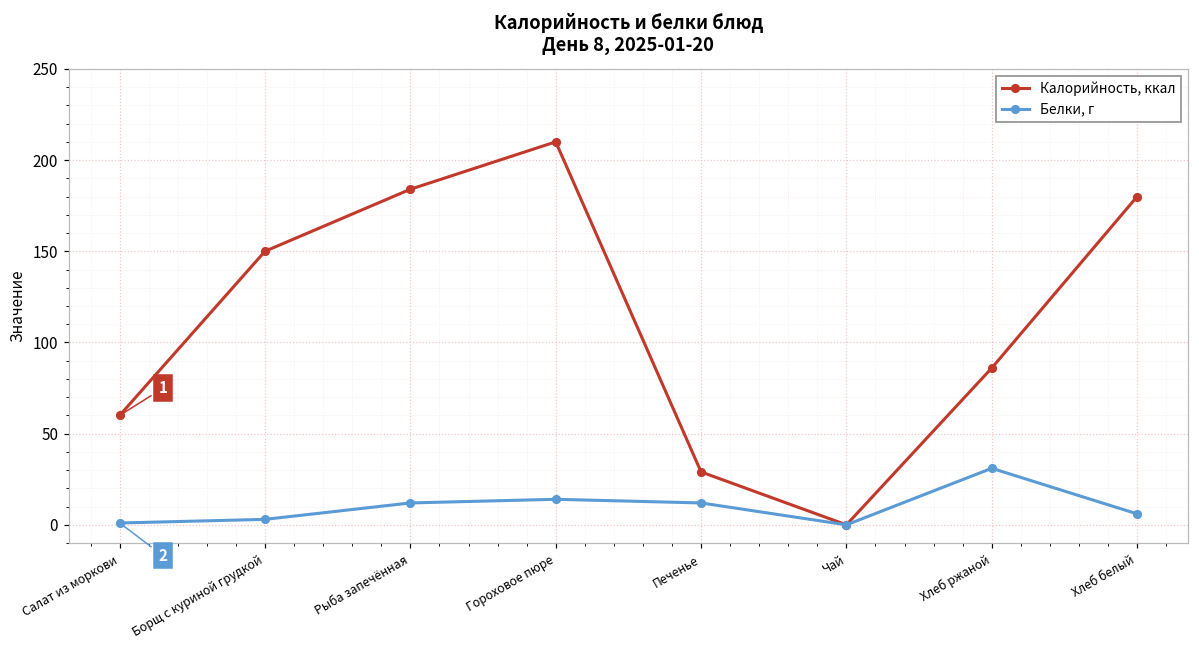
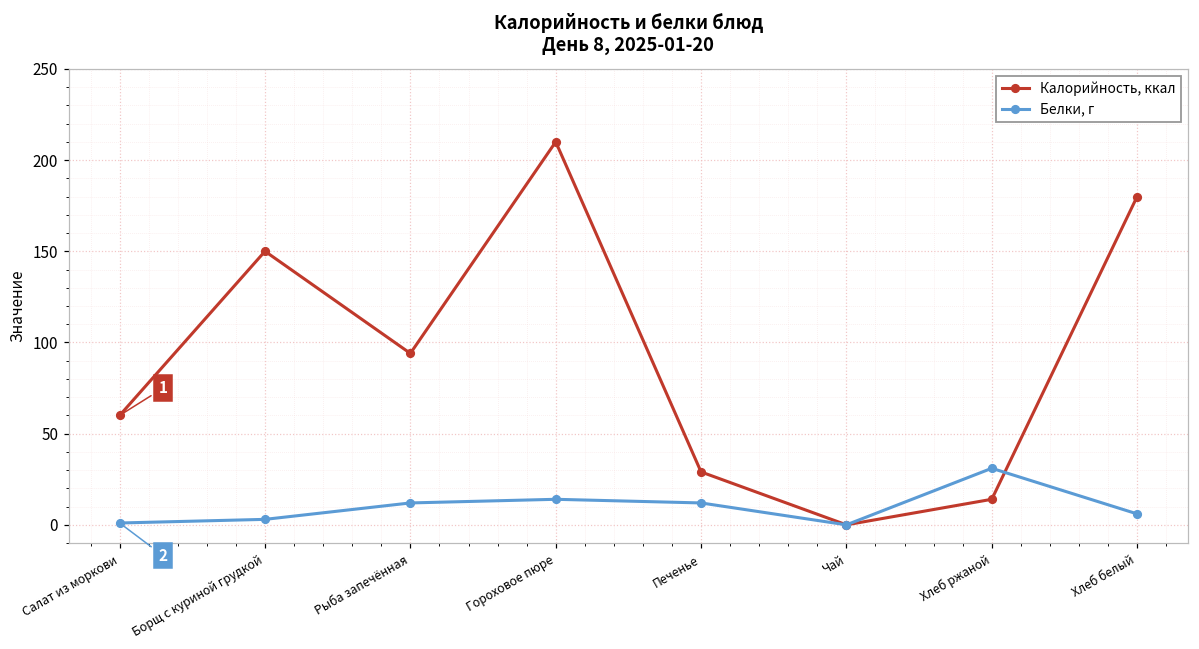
  {
    "Калорийность, ккал": {
      "Салат из моркови": 60,
      "Борщ с куриной грудкой": 150,
-     "Рыба запечённая": 184,
+     "Рыба запечённая": 94,
      "Гороховое пюре": 210,
      "Печенье": 29,
-     "Хлеб ржаной": 86,
+     "Хлеб ржаной": 14,
      "Хлеб белый": 180
    },
    "Белки, г": {
      "Салат из моркови": 1,
      "Борщ с куриной грудкой": 3,
      "Рыба запечённая": 12,
      "Гороховое пюре": 14,
      "Печенье": 12,
      "Хлеб ржаной": 31,
      "Хлеб белый": 6
    }
  }
